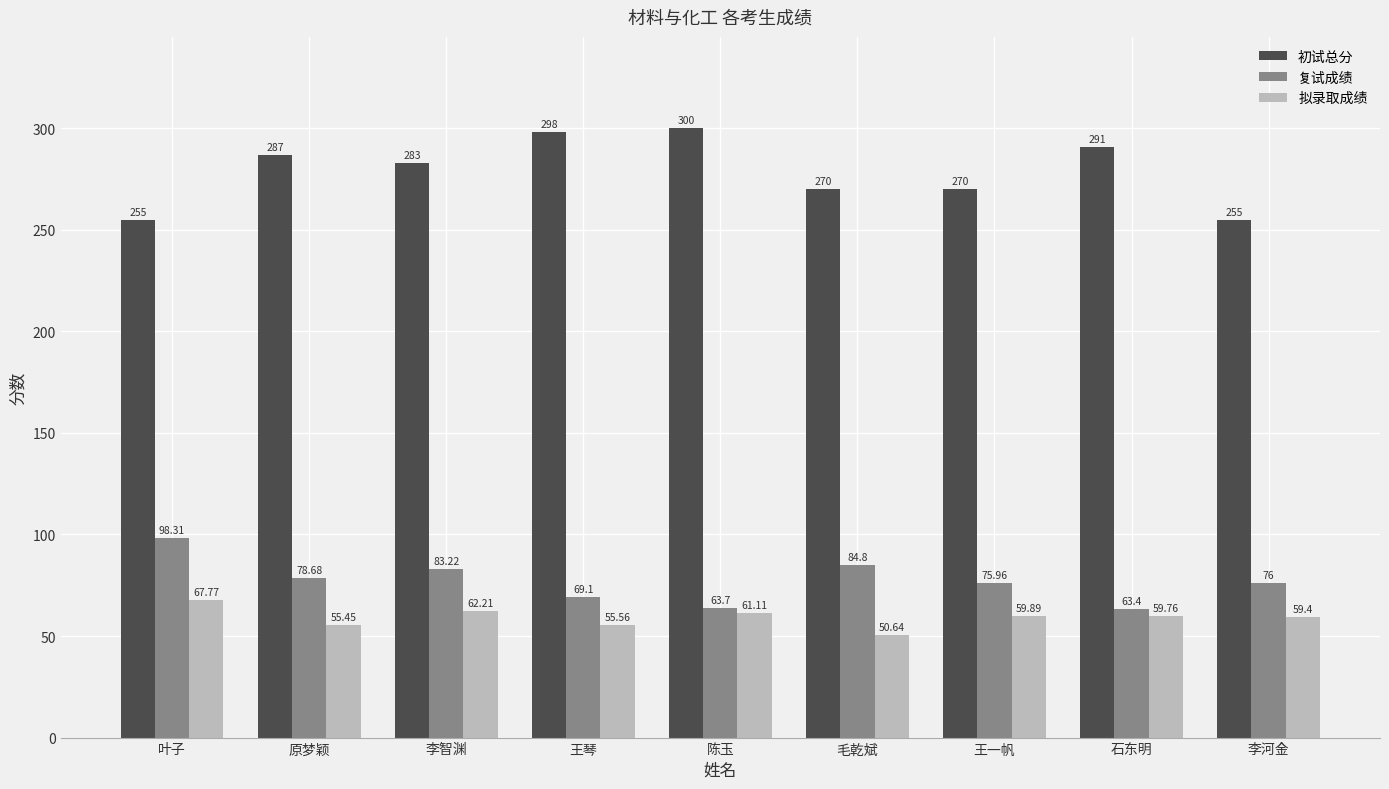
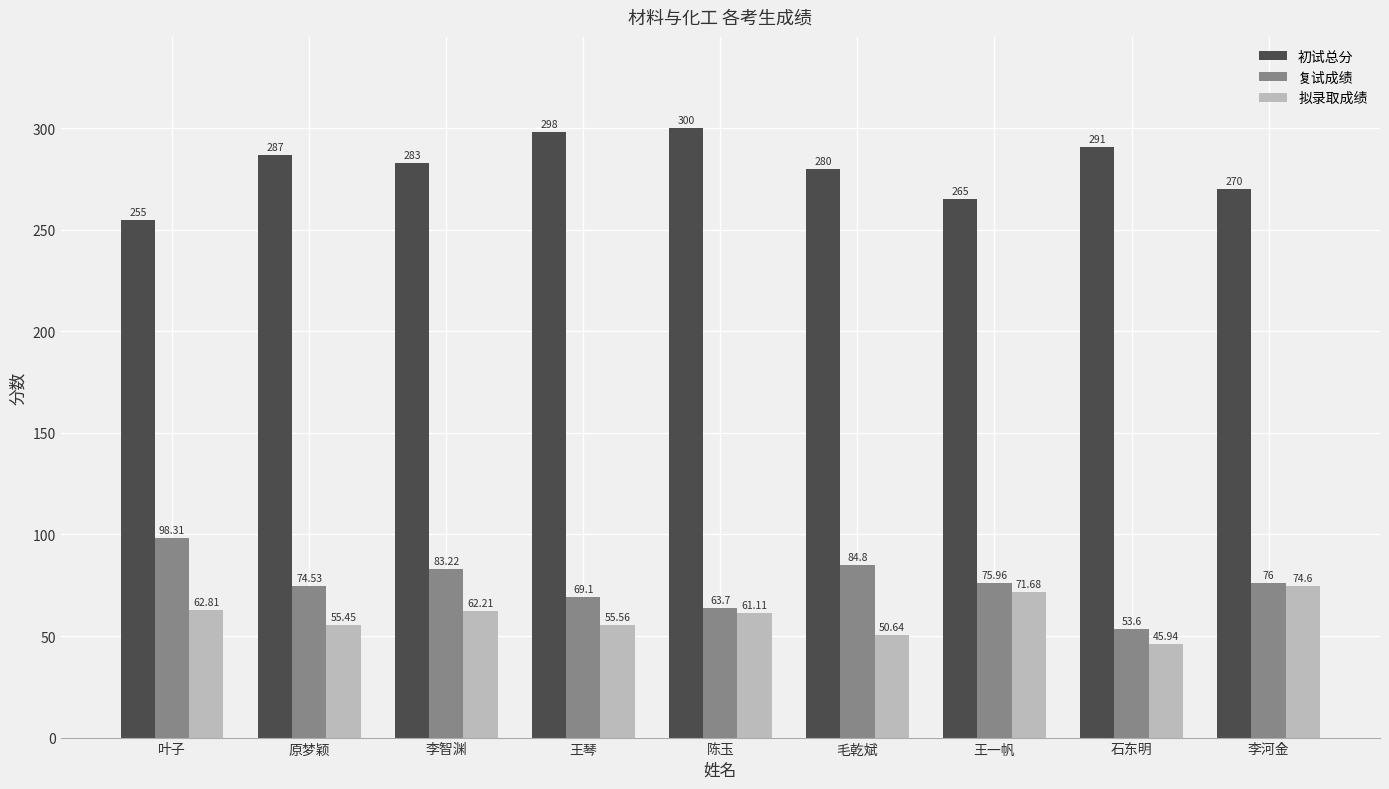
  {
    "初试总分": {
      "叶子": 255,
      "原梦颖": 287,
      "李智渊": 283,
      "王琴": 298,
      "陈玉": 300,
-     "毛乾斌": 270,
-     "王一帆": 270,
+     "毛乾斌": 280,
+     "王一帆": 265,
      "石东明": 291,
-     "李河金": 255
+     "李河金": 270
    },
    "复试成绩": {
      "叶子": 98.31,
-     "原梦颖": 78.68,
+     "原梦颖": 74.53,
      "李智渊": 83.22,
      "王琴": 69.1,
      "陈玉": 63.7,
      "毛乾斌": 84.8,
      "王一帆": 75.96,
-     "石东明": 63.4,
+     "石东明": 53.6,
      "李河金": 76
    },
    "拟录取成绩": {
-     "叶子": 67.77,
+     "叶子": 62.81,
      "原梦颖": 55.45,
      "李智渊": 62.21,
      "王琴": 55.56,
      "陈玉": 61.11,
      "毛乾斌": 50.64,
-     "王一帆": 59.89,
-     "石东明": 59.76,
-     "李河金": 59.4
+     "王一帆": 71.68,
+     "石东明": 45.94,
+     "李河金": 74.6
    }
  }
